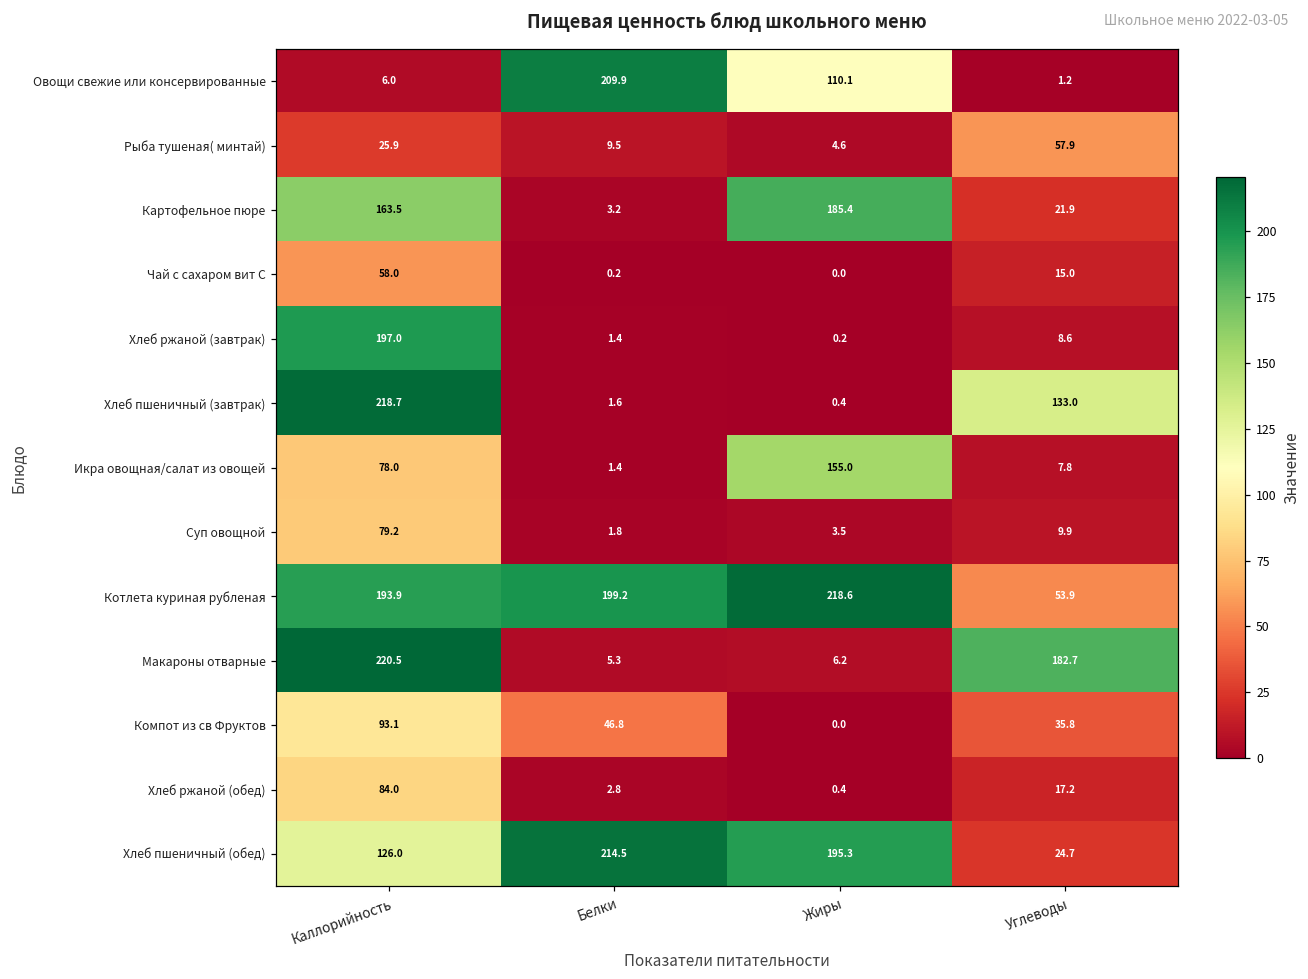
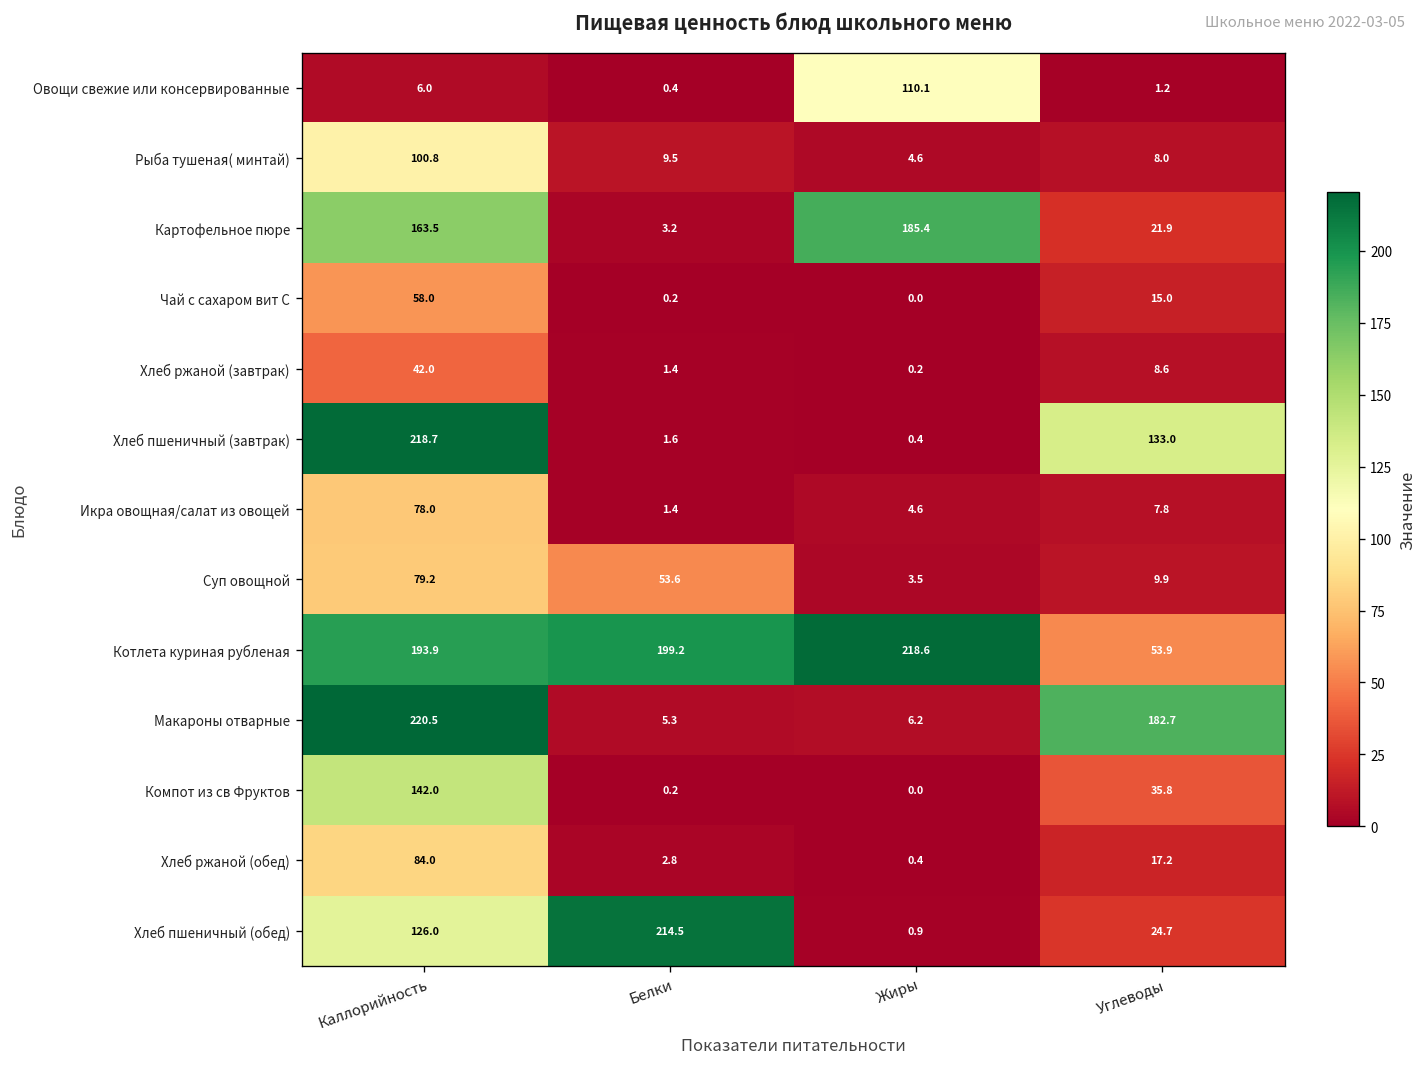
  {
    "Овощи свежие или консервированные": {
      "Каллорийность": 6.0,
-     "Белки": 209.9,
+     "Белки": 0.4,
      "Жиры": 110.1,
      "Углеводы": 1.2
    },
    "Рыба тушеная( минтай)": {
-     "Каллорийность": 25.9,
+     "Каллорийность": 100.8,
      "Белки": 9.5,
      "Жиры": 4.6,
-     "Углеводы": 57.9
+     "Углеводы": 8.0
    },
    "Картофельное пюре": {
      "Каллорийность": 163.5,
      "Белки": 3.2,
      "Жиры": 185.4,
      "Углеводы": 21.9
    },
    "Чай с сахаром вит С": {
      "Каллорийность": 58.0,
      "Белки": 0.2,
      "Жиры": 0.0,
      "Углеводы": 15.0
    },
    "Хлеб ржаной (завтрак)": {
-     "Каллорийность": 197.0,
+     "Каллорийность": 42.0,
      "Белки": 1.4,
      "Жиры": 0.2,
      "Углеводы": 8.6
    },
    "Хлеб пшеничный (завтрак)": {
      "Каллорийность": 218.7,
      "Белки": 1.6,
      "Жиры": 0.4,
      "Углеводы": 133.0
    },
    "Икра овощная/салат из овощей": {
      "Каллорийность": 78.0,
      "Белки": 1.4,
-     "Жиры": 155.0,
+     "Жиры": 4.6,
      "Углеводы": 7.8
    },
    "Суп овощной": {
      "Каллорийность": 79.2,
-     "Белки": 1.8,
+     "Белки": 53.6,
      "Жиры": 3.5,
      "Углеводы": 9.9
    },
    "Котлета куриная рубленая": {
      "Каллорийность": 193.9,
      "Белки": 199.2,
      "Жиры": 218.6,
      "Углеводы": 53.9
    },
    "Макароны отварные": {
      "Каллорийность": 220.5,
      "Белки": 5.3,
      "Жиры": 6.2,
      "Углеводы": 182.7
    },
    "Компот из св Фруктов": {
-     "Каллорийность": 93.1,
-     "Белки": 46.8,
+     "Каллорийность": 142.0,
+     "Белки": 0.2,
      "Жиры": 0.0,
      "Углеводы": 35.8
    },
    "Хлеб ржаной (обед)": {
      "Каллорийность": 84.0,
      "Белки": 2.8,
      "Жиры": 0.4,
      "Углеводы": 17.2
    },
    "Хлеб пшеничный (обед)": {
      "Каллорийность": 126.0,
      "Белки": 214.5,
-     "Жиры": 195.3,
+     "Жиры": 0.9,
      "Углеводы": 24.7
    }
  }
